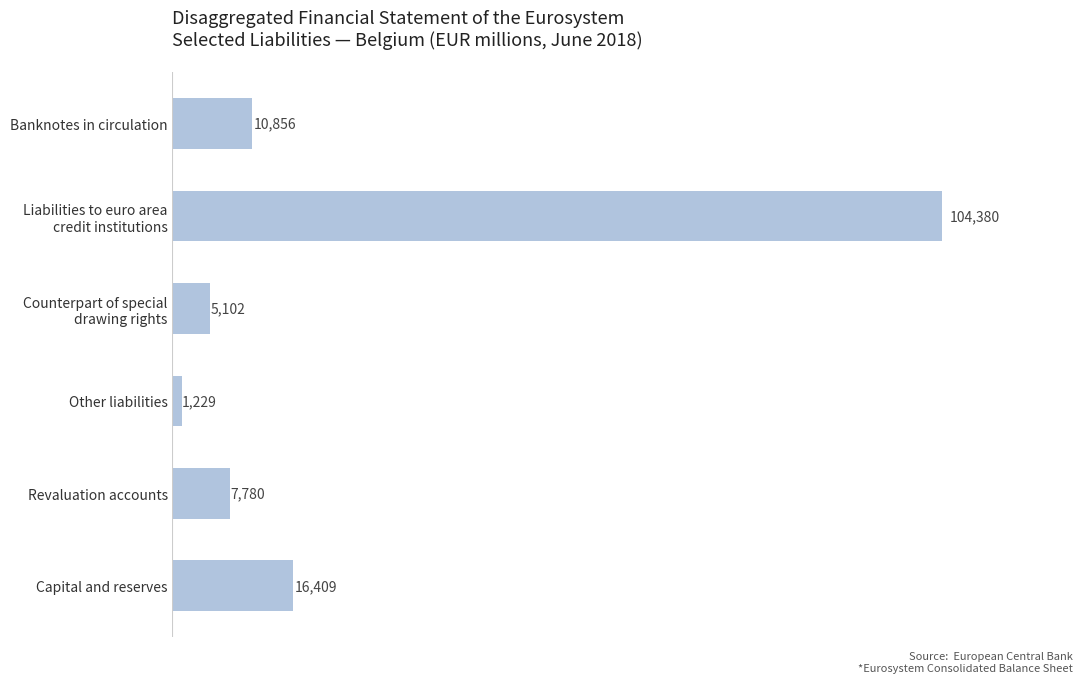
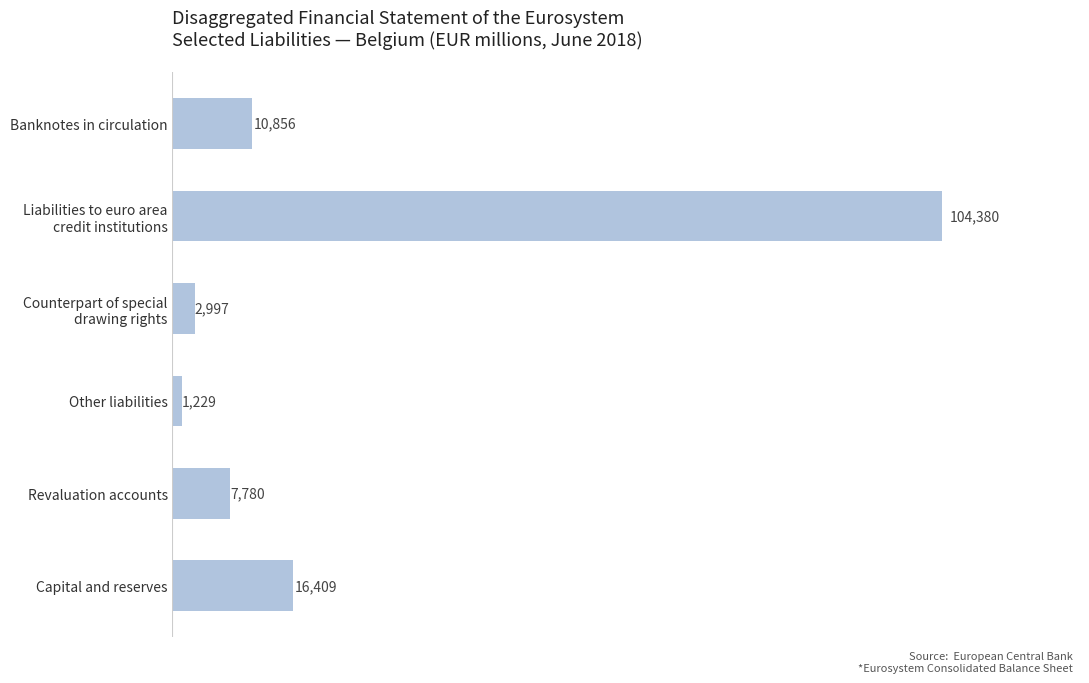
  {
    "Banknotes in circulation": "10,856",
    "Liabilities to euro area credit institutions": "104,380",
-   "Counterpart of special drawing rights": "5,102",
+   "Counterpart of special drawing rights": "2,997",
    "Other liabilities": "1,229",
    "Revaluation accounts": "7,780",
    "Capital and reserves": "16,409"
  }
